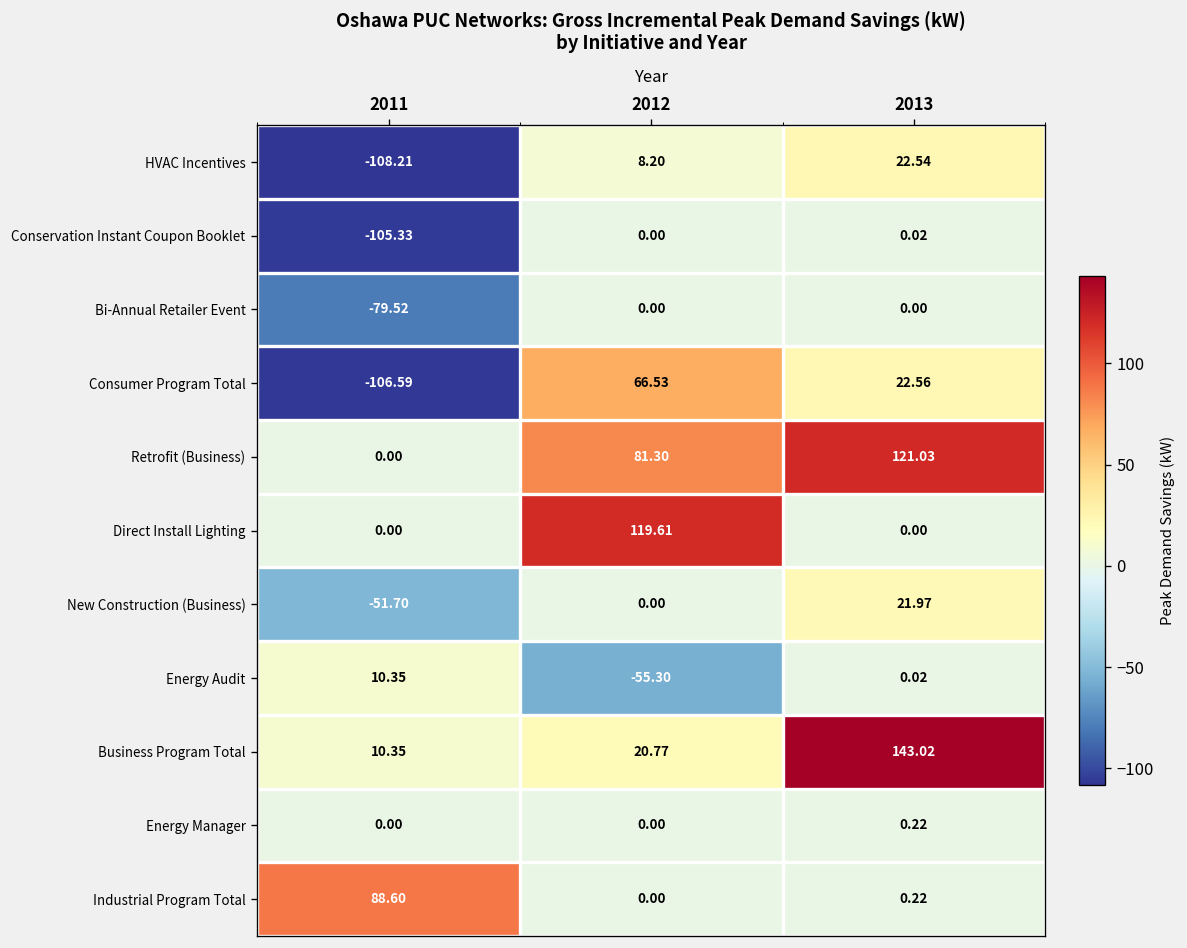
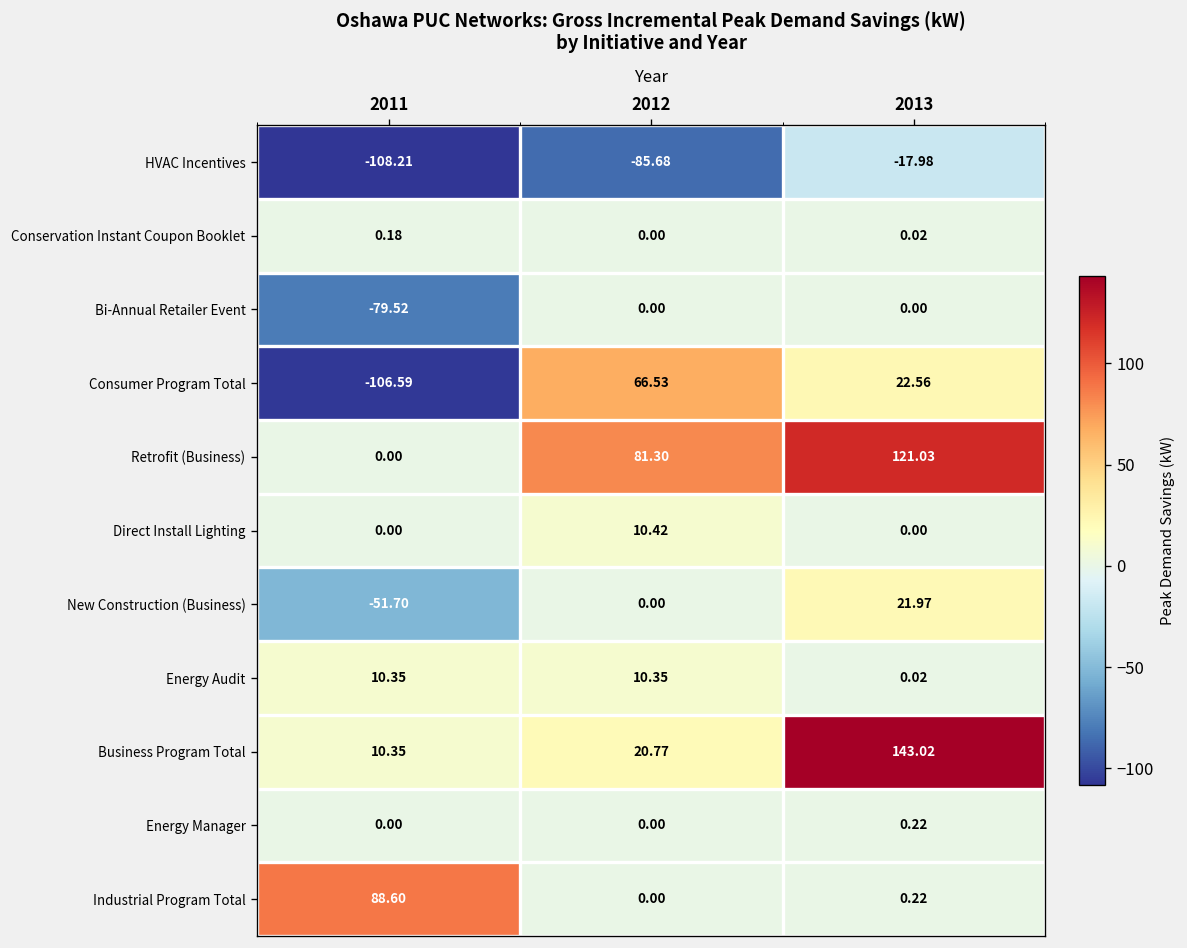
  {
    "HVAC Incentives": {
      "2011": -108.21,
-     "2012": 8.20,
-     "2013": 22.54
+     "2012": -85.68,
+     "2013": -17.98
    },
    "Conservation Instant Coupon Booklet": {
-     "2011": -105.33,
+     "2011": 0.18,
      "2012": 0.00,
      "2013": 0.02
    },
    "Bi-Annual Retailer Event": {
      "2011": -79.52,
      "2012": 0.00,
      "2013": 0.00
    },
    "Consumer Program Total": {
      "2011": -106.59,
      "2012": 66.53,
      "2013": 22.56
    },
    "Retrofit (Business)": {
      "2011": 0.00,
      "2012": 81.30,
      "2013": 121.03
    },
    "Direct Install Lighting": {
      "2011": 0.00,
-     "2012": 119.61,
+     "2012": 10.42,
      "2013": 0.00
    },
    "New Construction (Business)": {
      "2011": -51.70,
      "2012": 0.00,
      "2013": 21.97
    },
    "Energy Audit": {
      "2011": 10.35,
-     "2012": -55.30,
+     "2012": 10.35,
      "2013": 0.02
    },
    "Business Program Total": {
      "2011": 10.35,
      "2012": 20.77,
      "2013": 143.02
    },
    "Energy Manager": {
      "2011": 0.00,
      "2012": 0.00,
      "2013": 0.22
    },
    "Industrial Program Total": {
      "2011": 88.60,
      "2012": 0.00,
      "2013": 0.22
    }
  }
